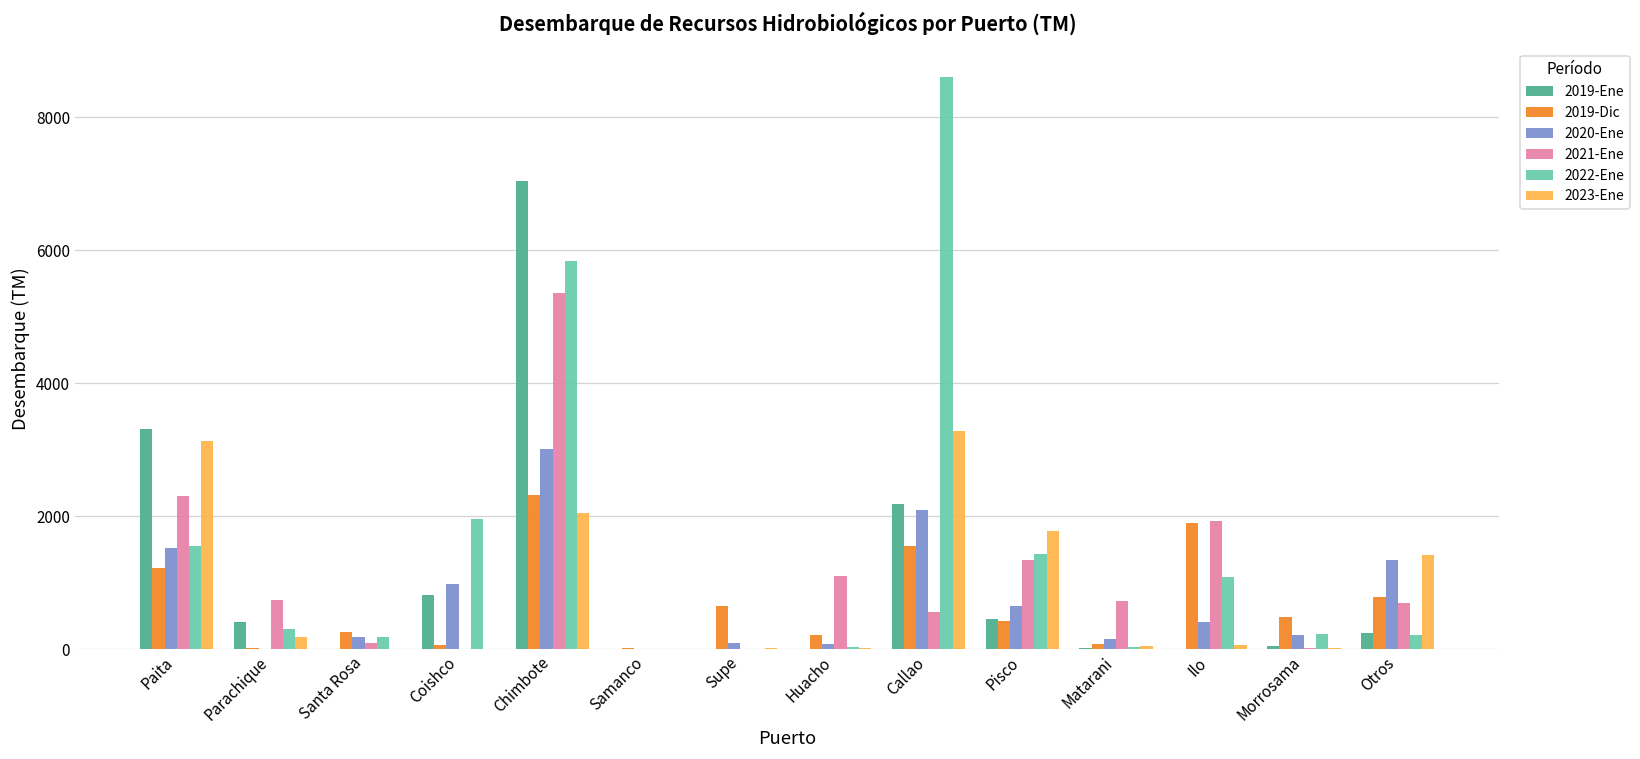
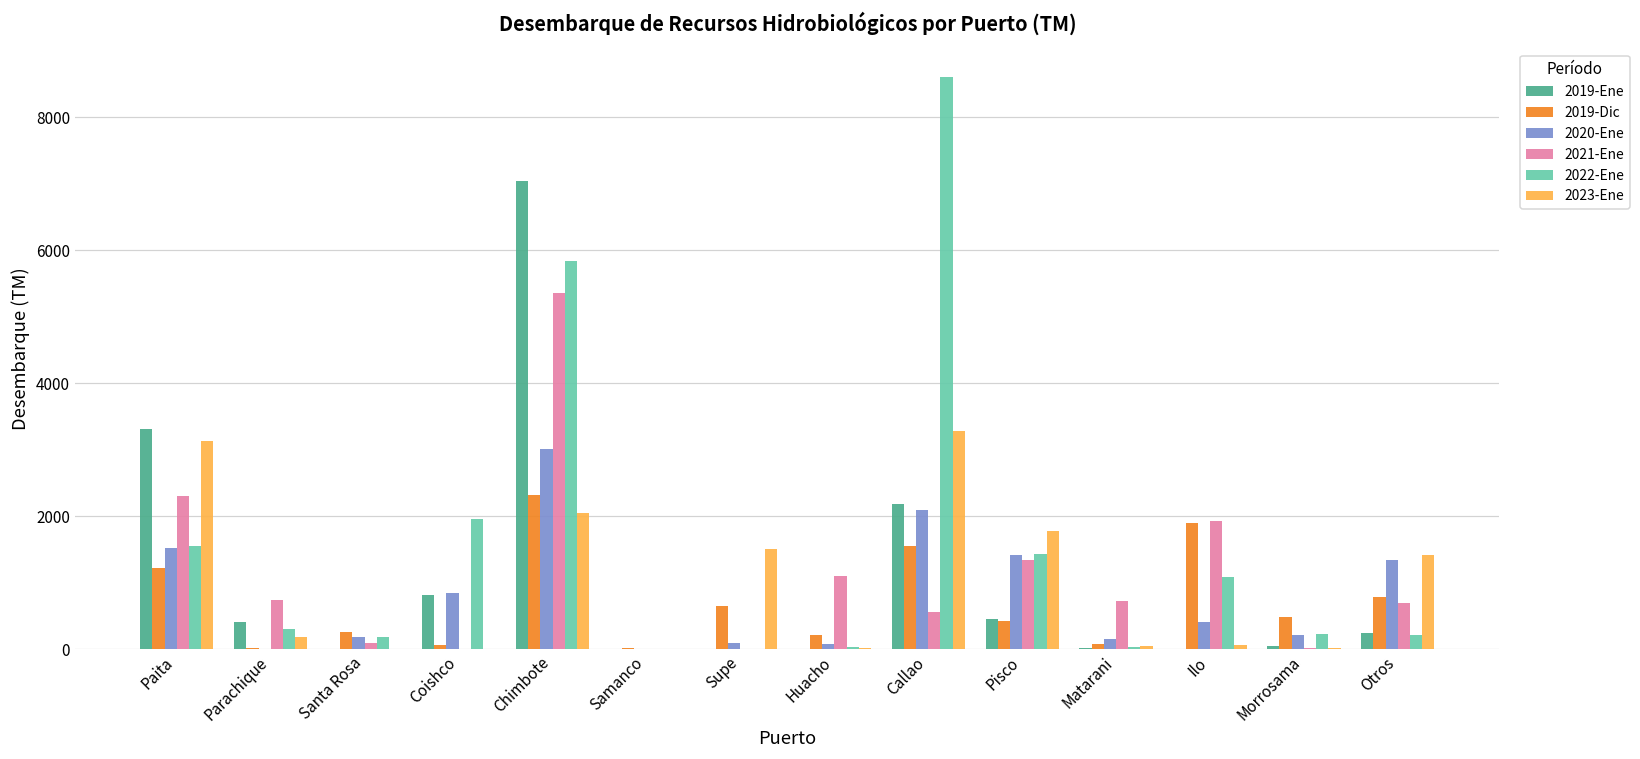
  {
    "2019-Dic": {
      "Paita": 1200,
      "Santa Rosa": 300,
      "Coishco": 100,
      "Chimbote": 2300,
      "Supe": 700,
      "Huacho": 200,
      "Callao": 1500,
      "Pisco": 400,
      "Matarani": 100,
      "Ilo": 1900,
      "Morrosama": 500,
      "Otros": 800
    },
    "2020-Ene": {
      "Paita": 1500,
      "Parachique": 0,
      "Santa Rosa": 200,
-     "Coishco": 1000,
+     "Coishco": 800,
      "Chimbote": 3000,
      "Samanco": 0,
      "Supe": 100,
      "Huacho": 100,
      "Callao": 2100,
-     "Pisco": 700,
+     "Pisco": 1400,
      "Matarani": 200,
      "Ilo": 400,
      "Morrosama": 200,
      "Otros": 1300
    },
    "2021-Ene": {
      "Paita": 2300,
      "Parachique": 700,
      "Santa Rosa": 100,
      "Coishco": 0,
      "Chimbote": 5400,
      "Samanco": 0,
      "Supe": 0,
      "Huacho": 1100,
      "Callao": 600,
      "Pisco": 1300,
      "Matarani": 700,
      "Ilo": 1900,
      "Otros": 700
    },
    "2023-Ene": {
      "Paita": 3100,
      "Parachique": 200,
      "Coishco": 0,
      "Chimbote": 2000,
      "Samanco": 0,
-     "Supe": 0,
+     "Supe": 1500,
      "Callao": 3300,
      "Pisco": 1800,
      "Matarani": 0,
      "Ilo": 100,
      "Otros": 1400
    }
  }
